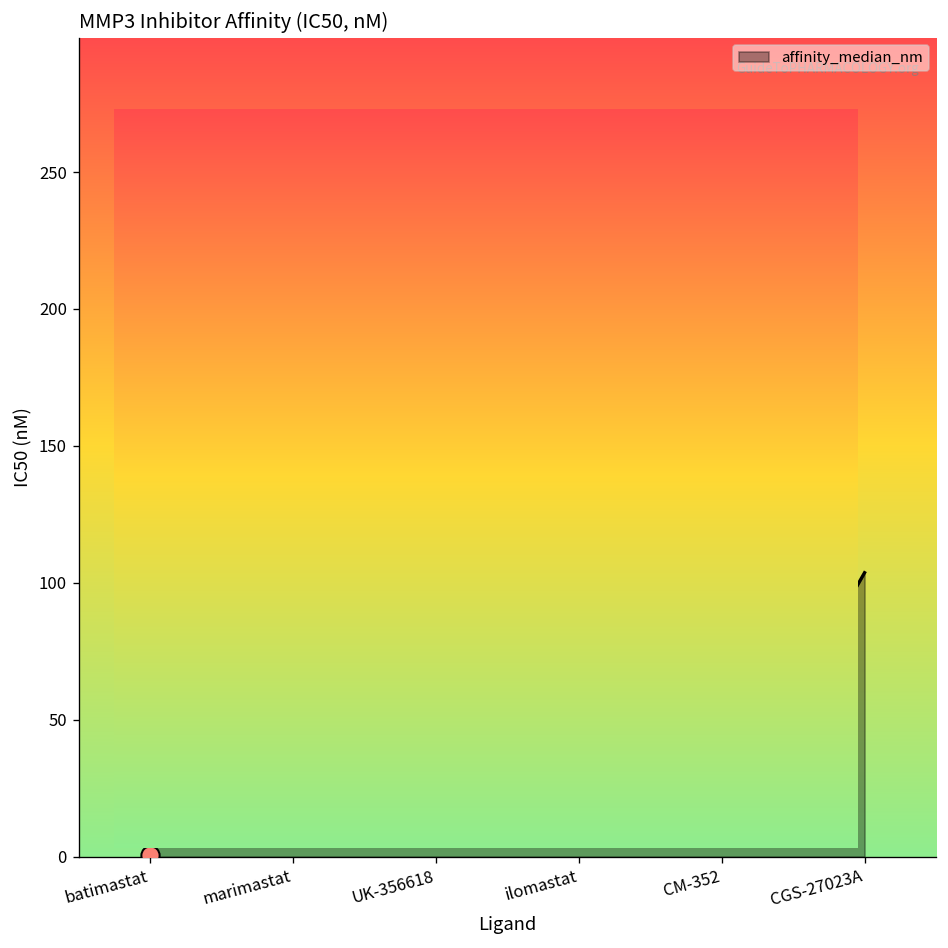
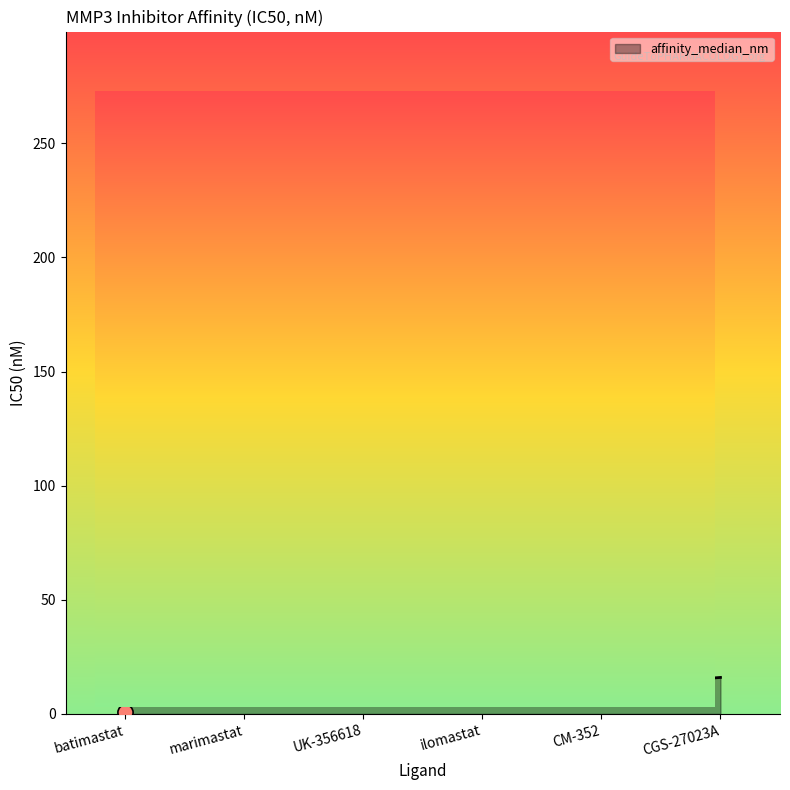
  {
    "affinity_median_nm": {
      "marimastat": 230,
      "UK-356618": 6,
      "ilomastat": 32,
      "CM-352": 12,
-     "CGS-27023A": 104
+     "CGS-27023A": 16
    }
  }
